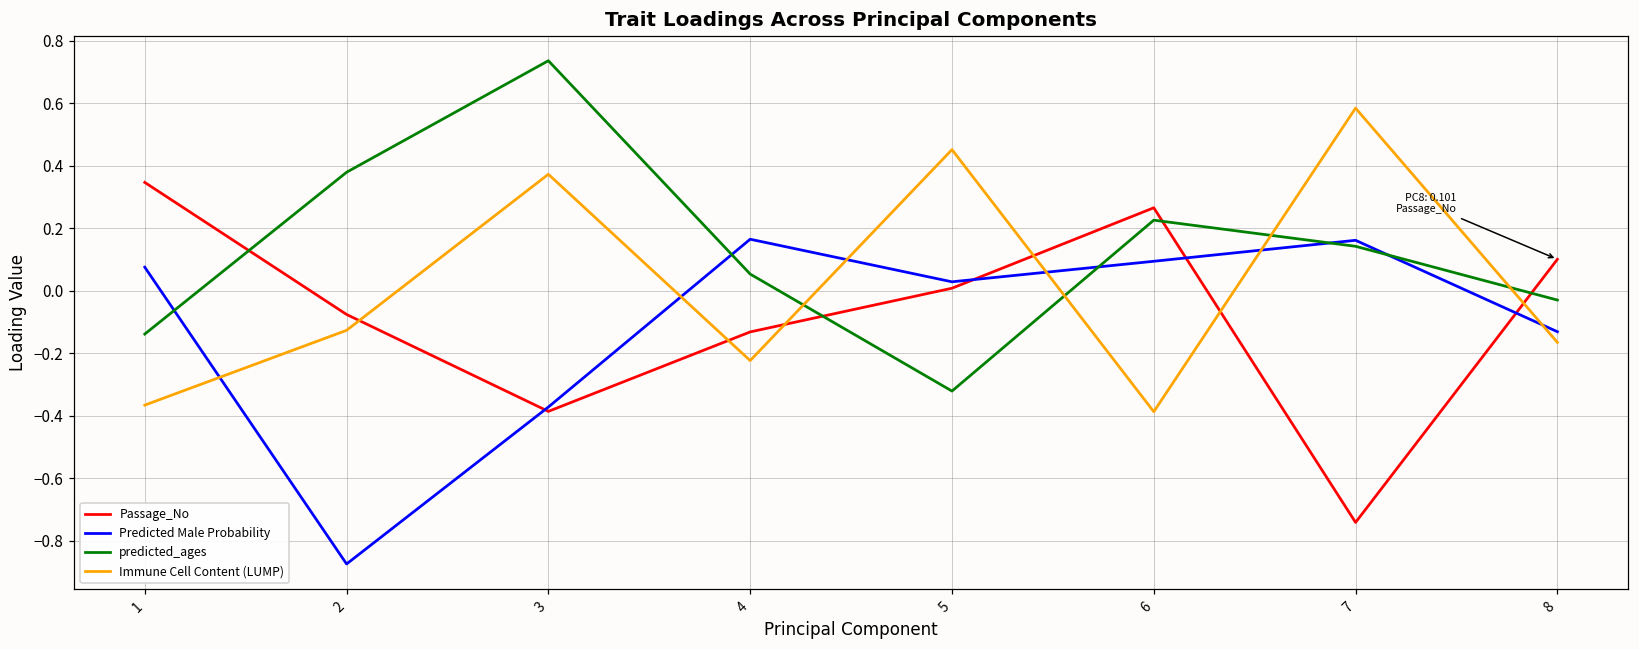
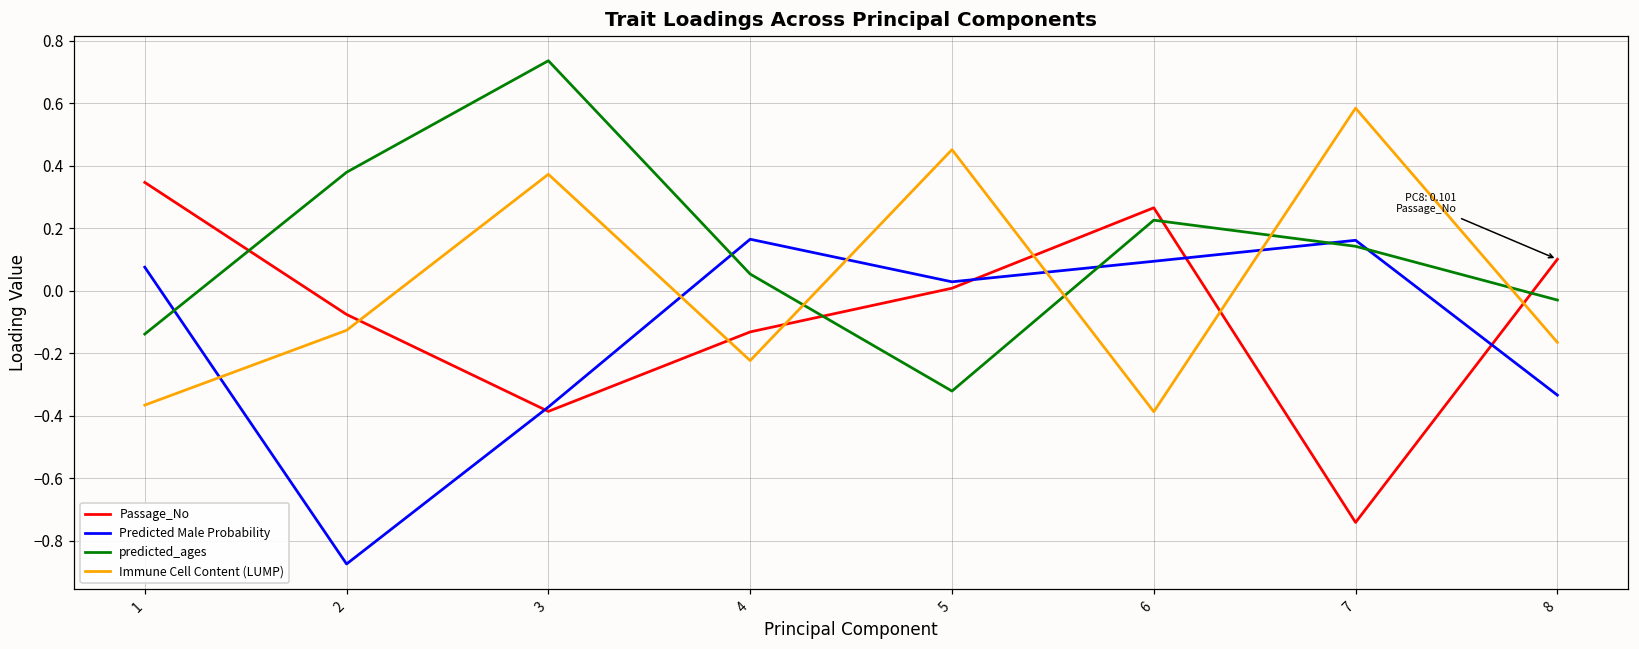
  {
    "Passage_No": {
      "8": 0.101
    },
    "Predicted Male Probability": {
      "1": 0.08,
      "2": -0.87,
      "3": -0.37,
      "4": 0.16,
      "5": 0.03,
      "6": 0.09,
      "7": 0.16,
-     "8": -0.13
+     "8": -0.33
    },
    "predicted_ages": {
      "1": -0.14,
      "2": 0.38,
      "3": 0.74,
      "4": 0.05,
      "5": -0.32,
      "6": 0.23,
      "7": 0.14,
      "8": -0.03
    },
    "Immune Cell Content (LUMP)": {
      "1": -0.37,
      "2": -0.13,
      "3": 0.37,
      "4": -0.22,
      "5": 0.45,
      "6": -0.39,
      "7": 0.58,
      "8": -0.17
    }
  }
